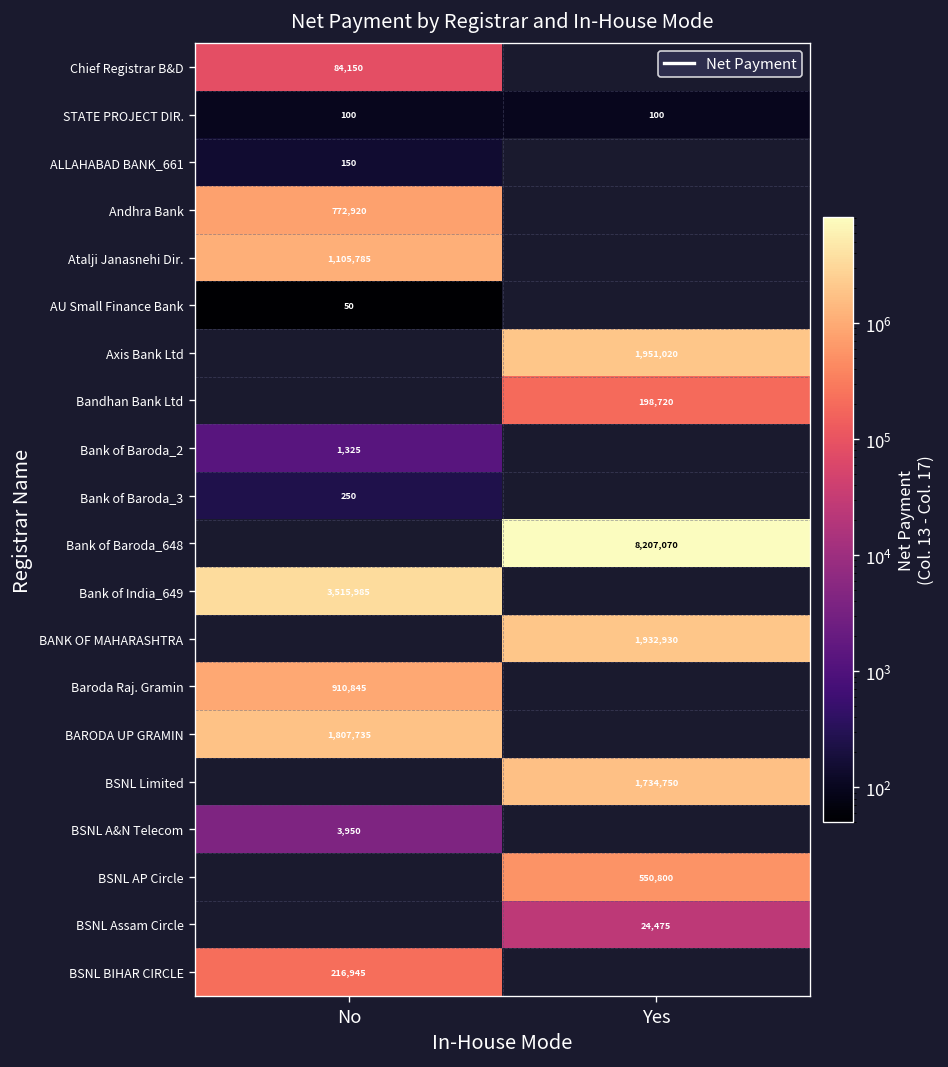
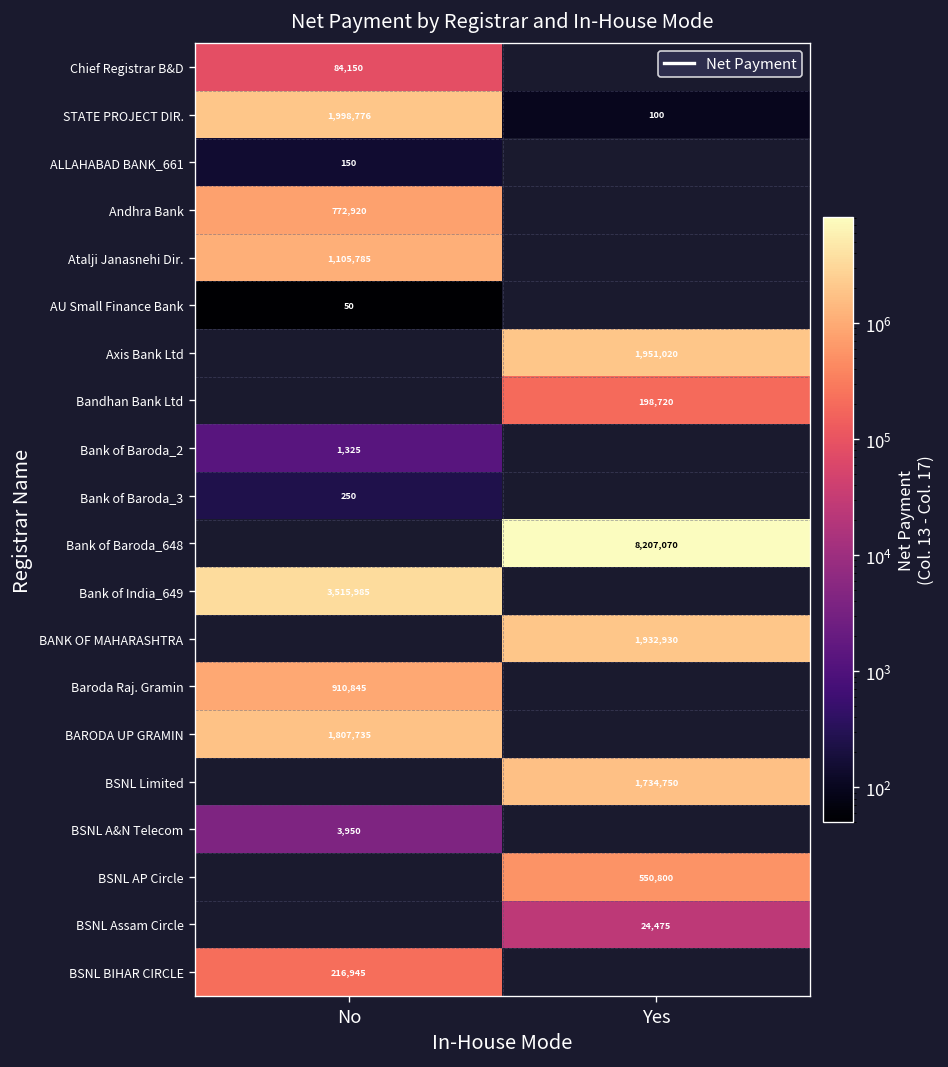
  {
    "Chief Registrar B&D": {
      "No": "84,150"
    },
    "STATE PROJECT DIR.": {
-     "No": "100",
+     "No": "1,998,776",
      "Yes": "100"
    },
    "ALLAHABAD BANK_661": {
      "No": "150"
    },
    "Andhra Bank": {
      "No": "772,920"
    },
    "Atalji Janasnehi Dir.": {
      "No": "1,105,785"
    },
    "AU Small Finance Bank": {
      "No": "50"
    },
    "Axis Bank Ltd": {
      "Yes": "1,951,020"
    },
    "Bandhan Bank Ltd": {
      "Yes": "198,720"
    },
    "Bank of Baroda_2": {
      "No": "1,325"
    },
    "Bank of Baroda_3": {
      "No": "250"
    },
    "Bank of Baroda_648": {
      "Yes": "8,207,070"
    },
    "Bank of India_649": {
      "No": "3,515,985"
    },
    "BANK OF MAHARASHTRA": {
      "Yes": "1,932,930"
    },
    "Baroda Raj. Gramin": {
      "No": "910,845"
    },
    "BARODA UP GRAMIN": {
      "No": "1,807,735"
    },
    "BSNL Limited": {
      "Yes": "1,734,750"
    },
    "BSNL A&N Telecom": {
      "No": "3,950"
    },
    "BSNL AP Circle": {
      "Yes": "550,800"
    },
    "BSNL Assam Circle": {
      "Yes": "24,475"
    },
    "BSNL BIHAR CIRCLE": {
      "No": "216,945"
    }
  }
